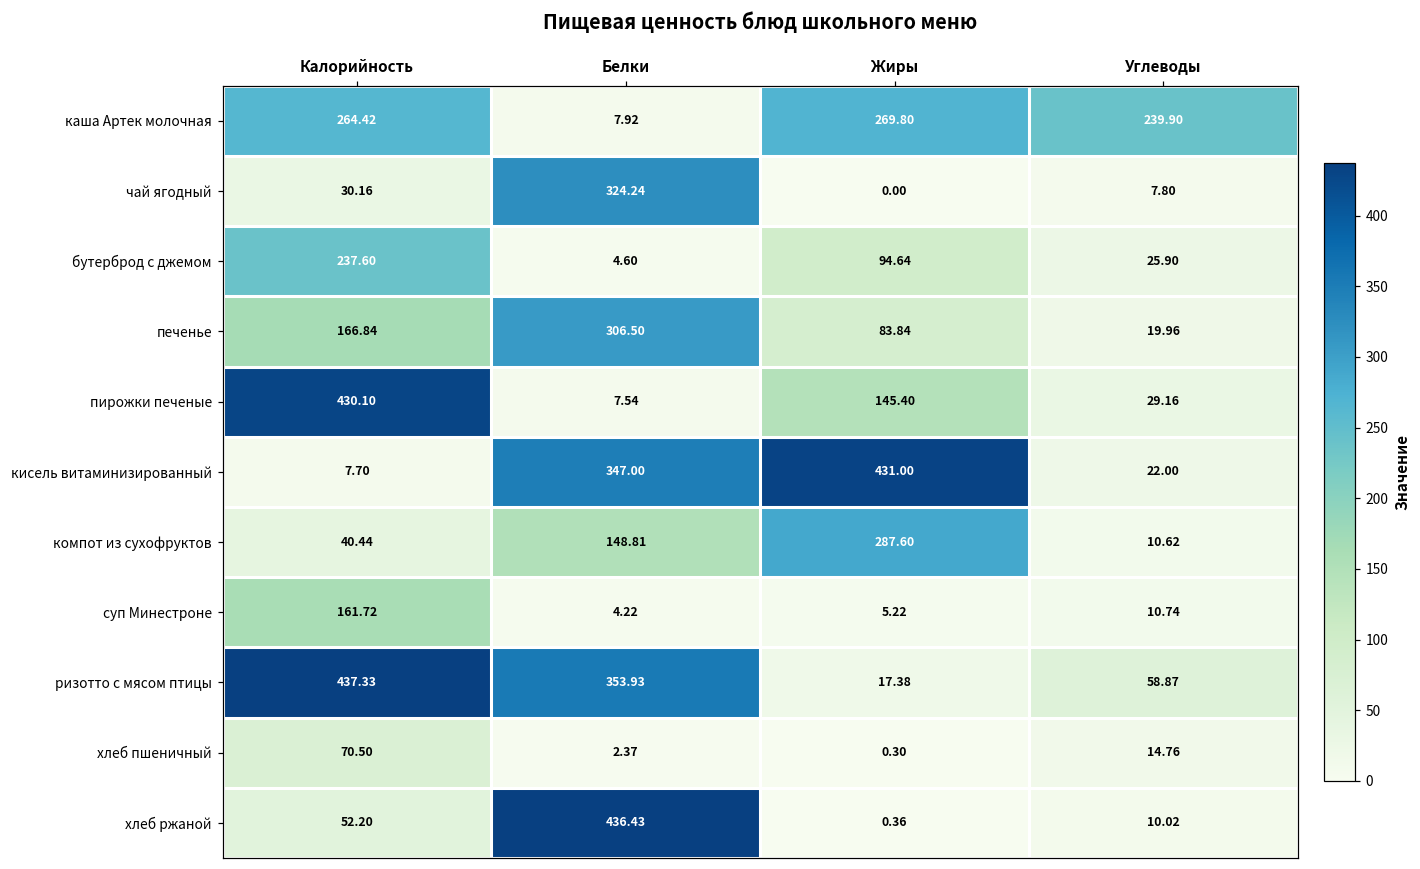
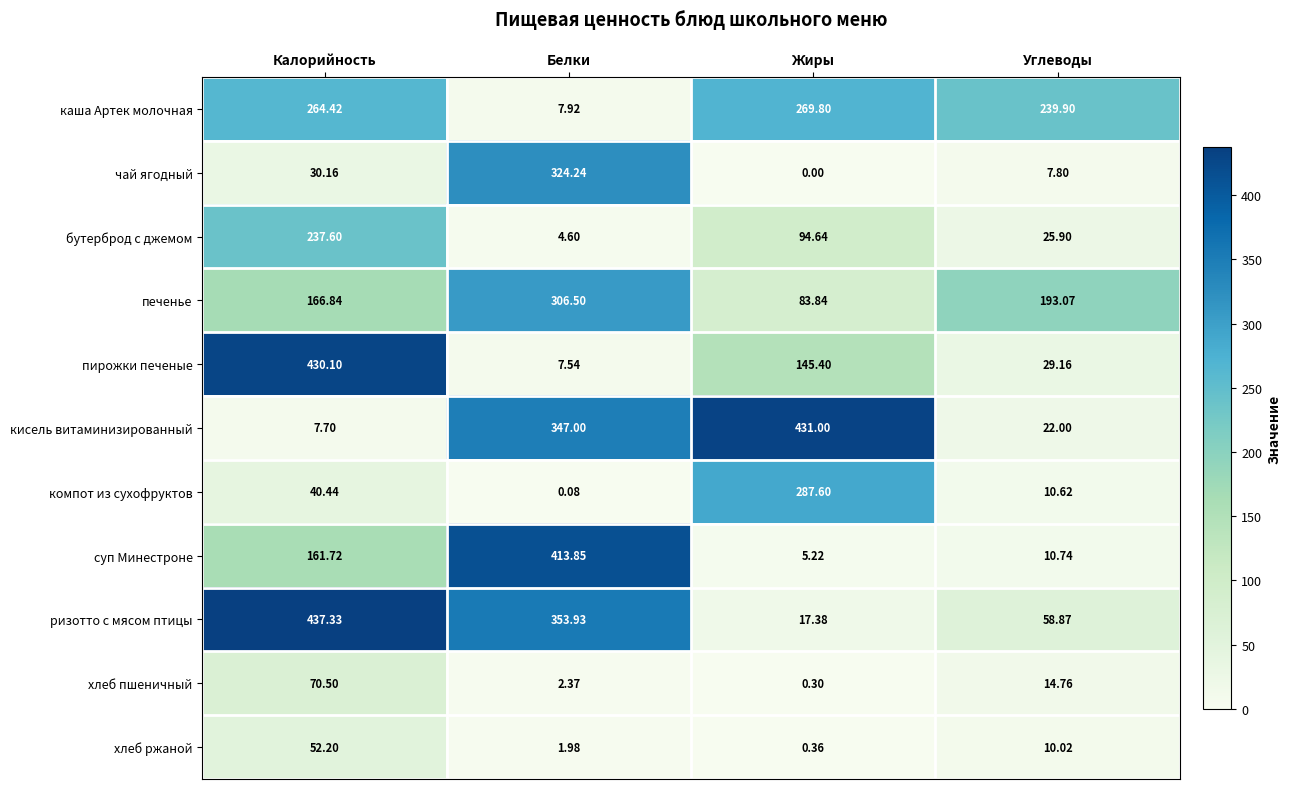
  {
    "каша Артек молочная": {
      "Калорийность": 264.42,
      "Белки": 7.92,
      "Жиры": 269.80,
      "Углеводы": 239.90
    },
    "чай ягодный": {
      "Калорийность": 30.16,
      "Белки": 324.24,
      "Жиры": 0.00,
      "Углеводы": 7.80
    },
    "бутерброд с джемом": {
      "Калорийность": 237.60,
      "Белки": 4.60,
      "Жиры": 94.64,
      "Углеводы": 25.90
    },
    "печенье": {
      "Калорийность": 166.84,
      "Белки": 306.50,
      "Жиры": 83.84,
-     "Углеводы": 19.96
+     "Углеводы": 193.07
    },
    "пирожки печеные": {
      "Калорийность": 430.10,
      "Белки": 7.54,
      "Жиры": 145.40,
      "Углеводы": 29.16
    },
    "кисель витаминизированный": {
      "Калорийность": 7.70,
      "Белки": 347.00,
      "Жиры": 431.00,
      "Углеводы": 22.00
    },
    "компот из сухофруктов": {
      "Калорийность": 40.44,
-     "Белки": 148.81,
+     "Белки": 0.08,
      "Жиры": 287.60,
      "Углеводы": 10.62
    },
    "суп Минестроне": {
      "Калорийность": 161.72,
-     "Белки": 4.22,
+     "Белки": 413.85,
      "Жиры": 5.22,
      "Углеводы": 10.74
    },
    "ризотто с мясом птицы": {
      "Калорийность": 437.33,
      "Белки": 353.93,
      "Жиры": 17.38,
      "Углеводы": 58.87
    },
    "хлеб пшеничный": {
      "Калорийность": 70.50,
      "Белки": 2.37,
      "Жиры": 0.30,
      "Углеводы": 14.76
    },
    "хлеб ржаной": {
      "Калорийность": 52.20,
-     "Белки": 436.43,
+     "Белки": 1.98,
      "Жиры": 0.36,
      "Углеводы": 10.02
    }
  }
